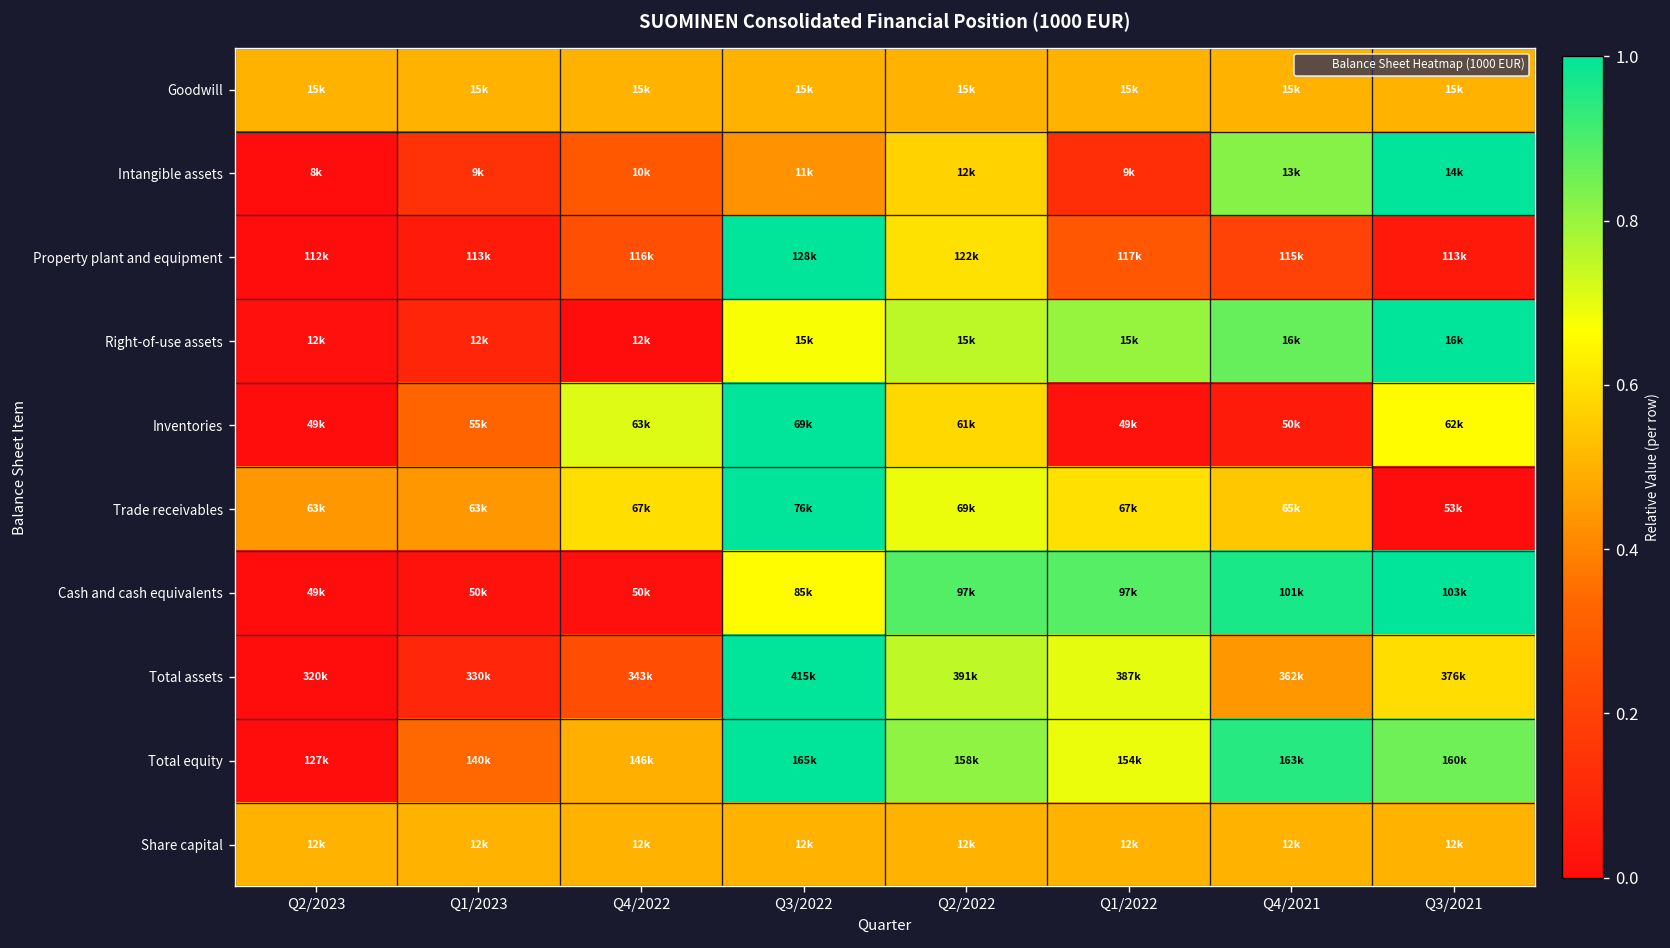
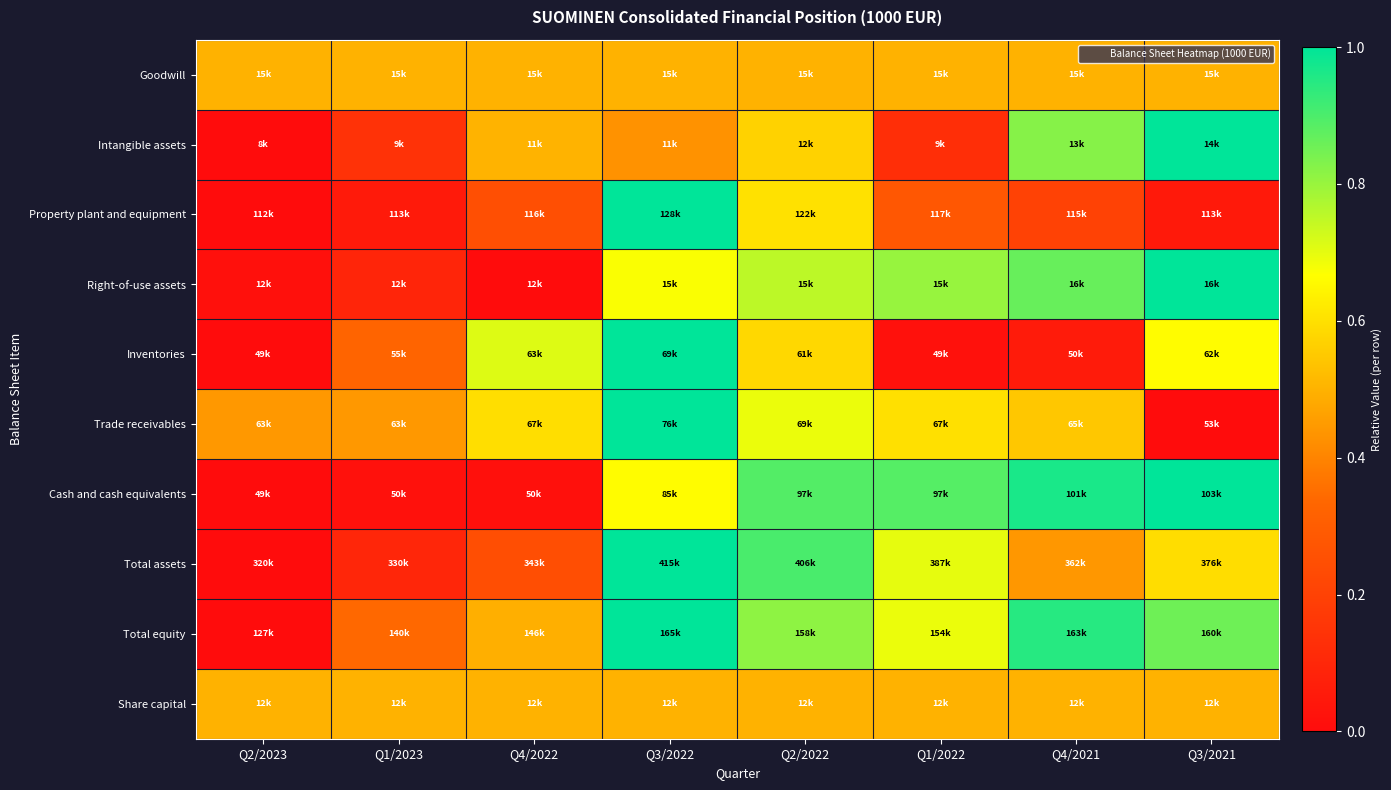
  {
    "Goodwill": {
      "Q2/2023": "15k",
      "Q1/2023": "15k",
      "Q4/2022": "15k",
      "Q3/2022": "15k",
      "Q2/2022": "15k",
      "Q1/2022": "15k",
      "Q4/2021": "15k",
      "Q3/2021": "15k"
    },
    "Intangible assets": {
      "Q2/2023": "8k",
      "Q1/2023": "9k",
-     "Q4/2022": "10k",
+     "Q4/2022": "11k",
      "Q3/2022": "11k",
      "Q2/2022": "12k",
      "Q1/2022": "9k",
      "Q4/2021": "13k",
      "Q3/2021": "14k"
    },
    "Property plant and equipment": {
      "Q2/2023": "112k",
      "Q1/2023": "113k",
      "Q4/2022": "116k",
      "Q3/2022": "128k",
      "Q2/2022": "122k",
      "Q1/2022": "117k",
      "Q4/2021": "115k",
      "Q3/2021": "113k"
    },
    "Right-of-use assets": {
      "Q2/2023": "12k",
      "Q1/2023": "12k",
      "Q4/2022": "12k",
      "Q3/2022": "15k",
      "Q2/2022": "15k",
      "Q1/2022": "15k",
      "Q4/2021": "16k",
      "Q3/2021": "16k"
    },
    "Inventories": {
      "Q2/2023": "49k",
      "Q1/2023": "55k",
      "Q4/2022": "63k",
      "Q3/2022": "69k",
      "Q2/2022": "61k",
      "Q1/2022": "49k",
      "Q4/2021": "50k",
      "Q3/2021": "62k"
    },
    "Trade receivables": {
      "Q2/2023": "63k",
      "Q1/2023": "63k",
      "Q4/2022": "67k",
      "Q3/2022": "76k",
      "Q2/2022": "69k",
      "Q1/2022": "67k",
      "Q4/2021": "65k",
      "Q3/2021": "53k"
    },
    "Cash and cash equivalents": {
      "Q2/2023": "49k",
      "Q1/2023": "50k",
      "Q4/2022": "50k",
      "Q3/2022": "85k",
      "Q2/2022": "97k",
      "Q1/2022": "97k",
      "Q4/2021": "101k",
      "Q3/2021": "103k"
    },
    "Total assets": {
      "Q2/2023": "320k",
      "Q1/2023": "330k",
      "Q4/2022": "343k",
      "Q3/2022": "415k",
-     "Q2/2022": "391k",
+     "Q2/2022": "406k",
      "Q1/2022": "387k",
      "Q4/2021": "362k",
      "Q3/2021": "376k"
    },
    "Total equity": {
      "Q2/2023": "127k",
      "Q1/2023": "140k",
      "Q4/2022": "146k",
      "Q3/2022": "165k",
      "Q2/2022": "158k",
      "Q1/2022": "154k",
      "Q4/2021": "163k",
      "Q3/2021": "160k"
    },
    "Share capital": {
      "Q2/2023": "12k",
      "Q1/2023": "12k",
      "Q4/2022": "12k",
      "Q3/2022": "12k",
      "Q2/2022": "12k",
      "Q1/2022": "12k",
      "Q4/2021": "12k",
      "Q3/2021": "12k"
    }
  }
